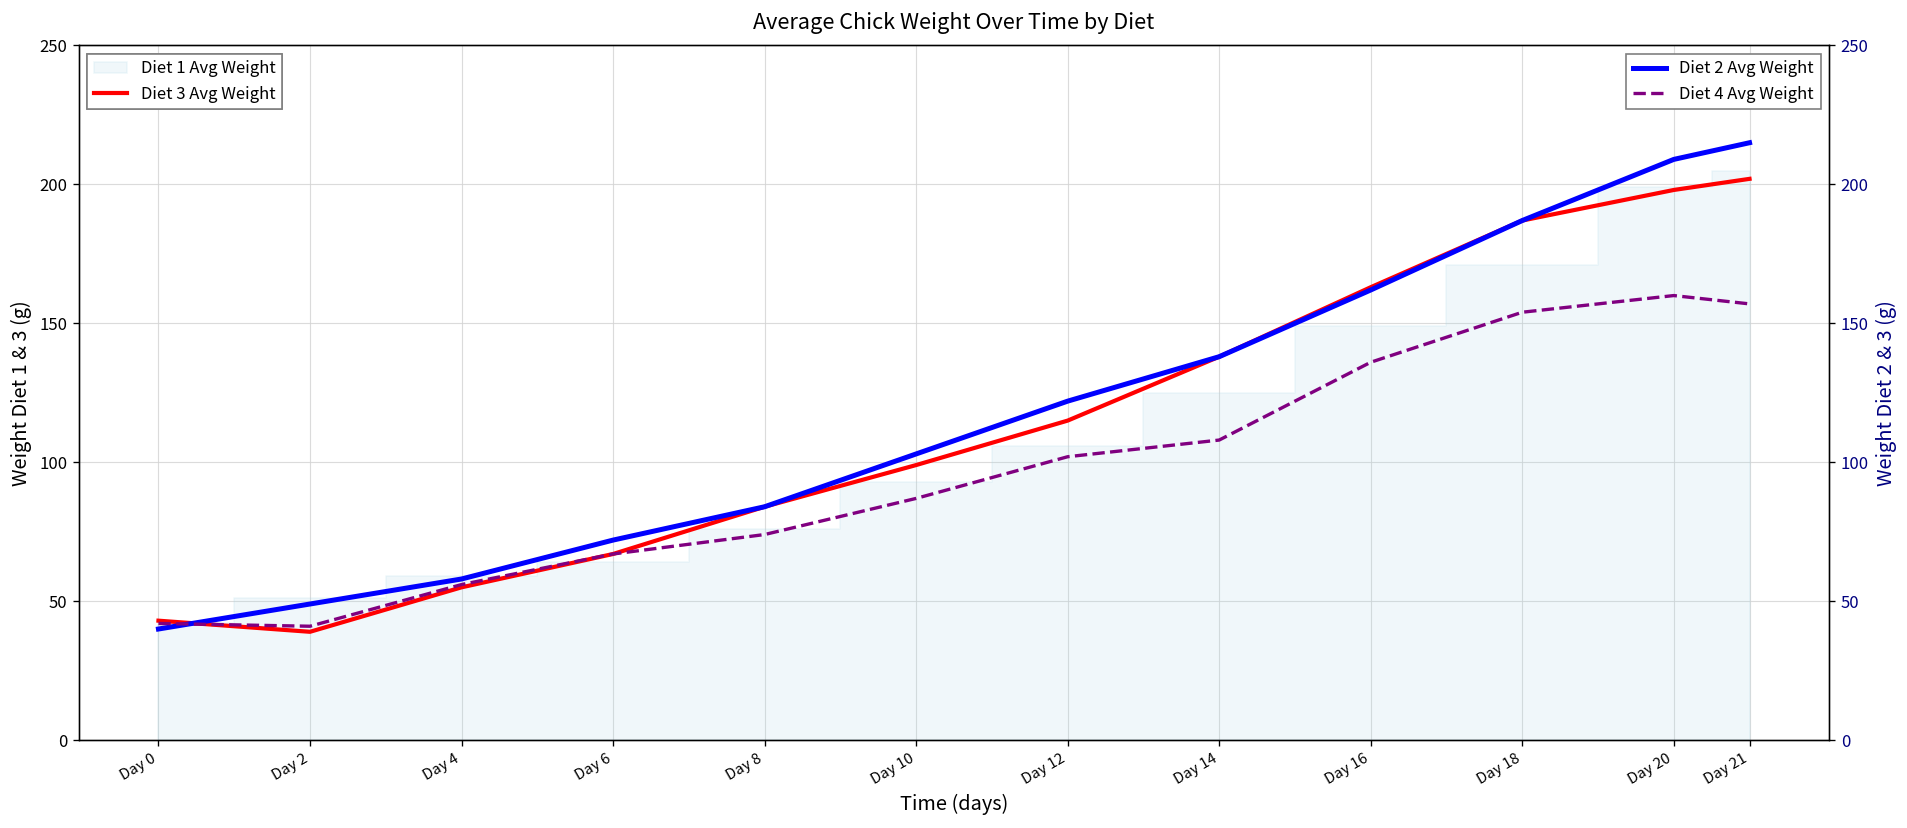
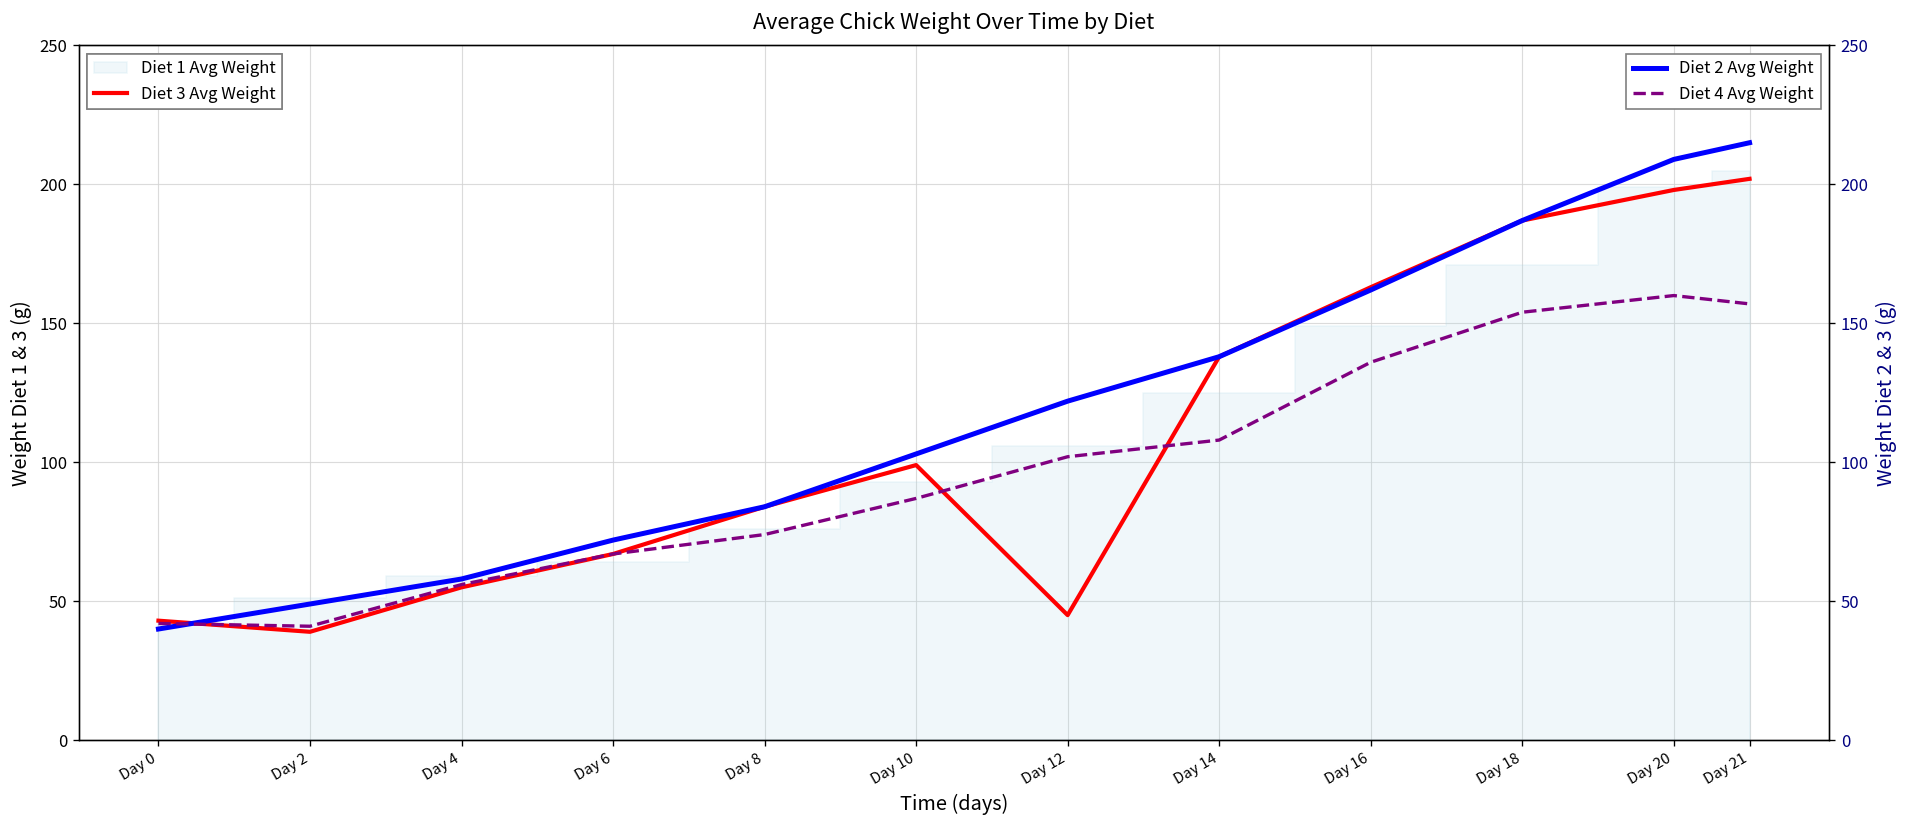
  {
    "Diet 3 Avg Weight": {
      "Day 2": 39,
      "Day 4": 55,
      "Day 6": 67,
      "Day 8": 84,
      "Day 10": 99,
-     "Day 12": 115,
+     "Day 12": 45,
      "Day 14": 138,
      "Day 16": 163,
      "Day 18": 187,
      "Day 20": 198,
      "Day 21": 202
    },
    "Diet 2 Avg Weight": {
      "Day 0": 40,
      "Day 2": 49,
      "Day 4": 58,
      "Day 6": 72,
      "Day 8": 84,
      "Day 10": 103,
      "Day 12": 122,
      "Day 14": 138,
      "Day 16": 162,
      "Day 18": 187,
      "Day 20": 209,
      "Day 21": 215
    },
    "Diet 4 Avg Weight": {
      "Day 0": 42,
      "Day 2": 41,
      "Day 4": 56,
      "Day 6": 67,
      "Day 8": 74,
      "Day 10": 87,
      "Day 12": 102,
      "Day 14": 108,
      "Day 16": 136,
      "Day 18": 154,
      "Day 20": 160,
      "Day 21": 157
    }
  }
